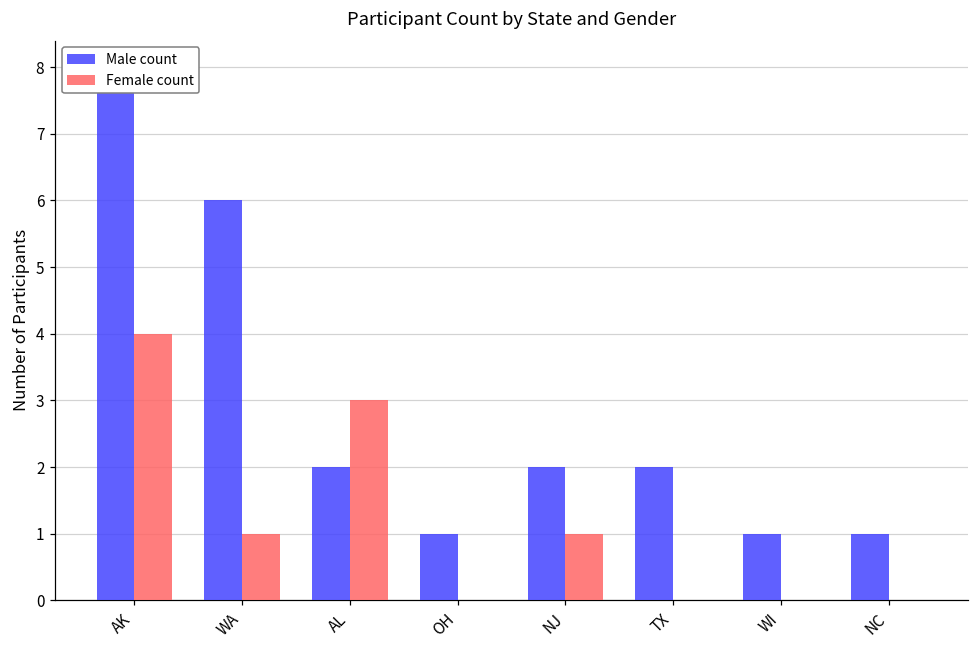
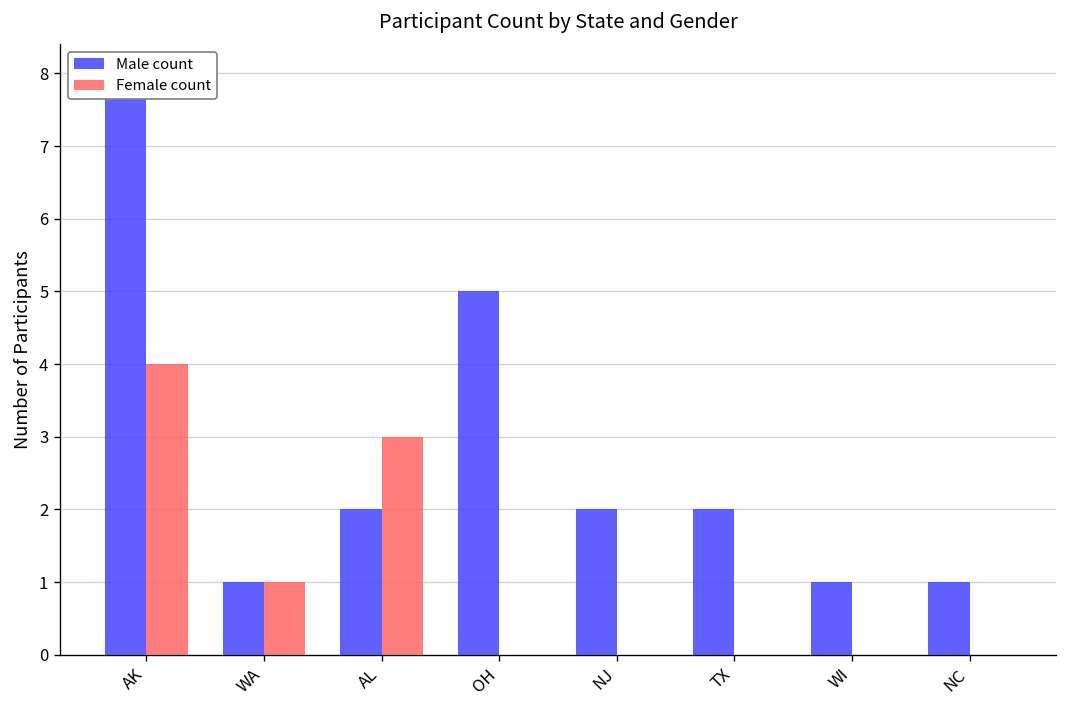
  {
    "Male count": {
-     "WA": 6,
+     "WA": 1,
      "AL": 2,
-     "OH": 1,
+     "OH": 5,
      "NJ": 2,
      "TX": 2,
      "WI": 1,
      "NC": 1
    },
    "Female count": {
      "AK": 4,
      "WA": 1,
      "AL": 3,
      "OH": 0,
-     "NJ": 1,
+     "NJ": 0,
      "TX": 0,
      "WI": 0,
      "NC": 0
    }
  }
